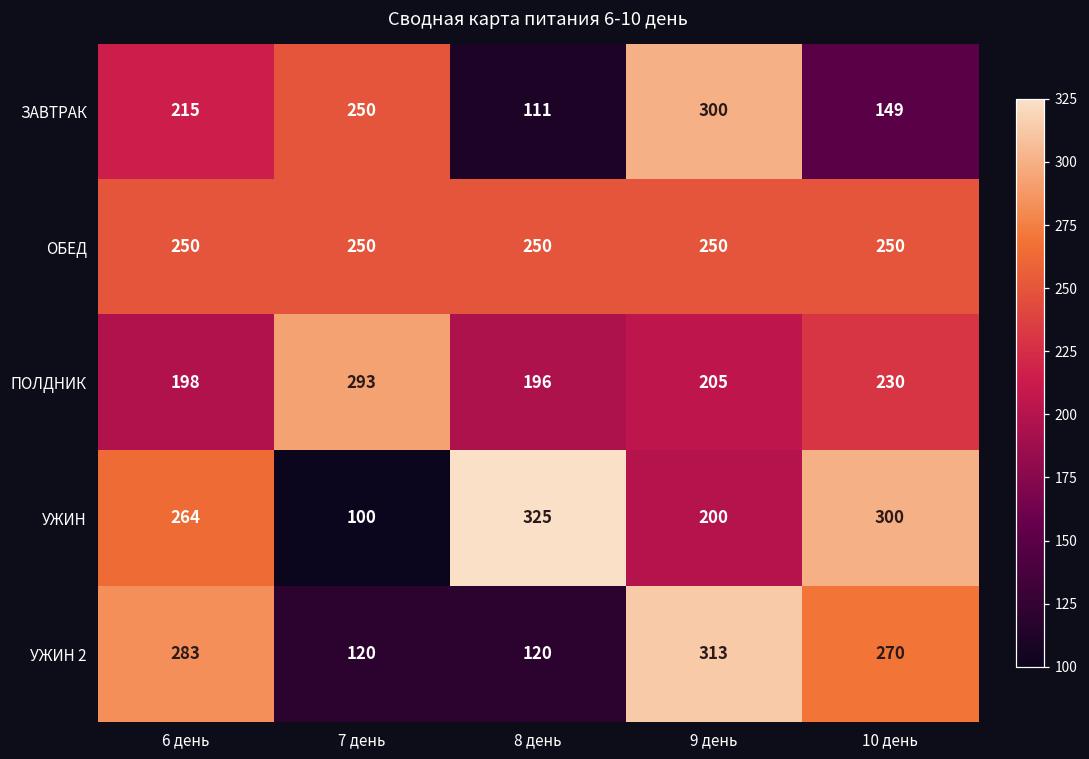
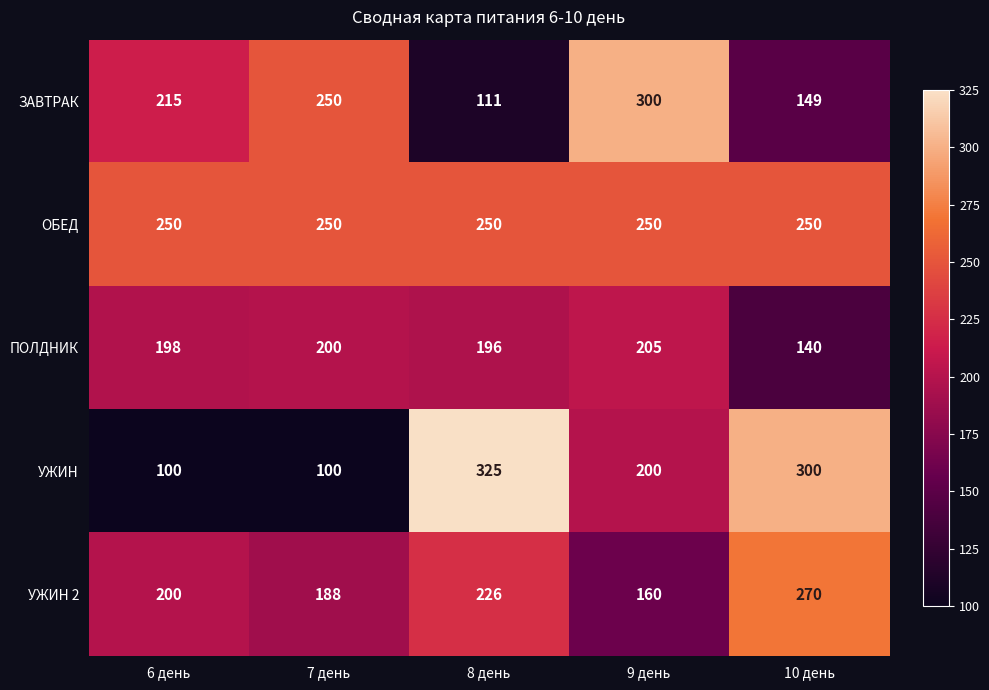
  {
    "ЗАВТРАК": {
      "6 день": 215,
      "7 день": 250,
      "8 день": 111,
      "9 день": 300,
      "10 день": 149
    },
    "ОБЕД": {
      "6 день": 250,
      "7 день": 250,
      "8 день": 250,
      "9 день": 250,
      "10 день": 250
    },
    "ПОЛДНИК": {
      "6 день": 198,
-     "7 день": 293,
+     "7 день": 200,
      "8 день": 196,
      "9 день": 205,
-     "10 день": 230
+     "10 день": 140
    },
    "УЖИН": {
-     "6 день": 264,
+     "6 день": 100,
      "7 день": 100,
      "8 день": 325,
      "9 день": 200,
      "10 день": 300
    },
    "УЖИН 2": {
-     "6 день": 283,
-     "7 день": 120,
-     "8 день": 120,
-     "9 день": 313,
+     "6 день": 200,
+     "7 день": 188,
+     "8 день": 226,
+     "9 день": 160,
      "10 день": 270
    }
  }
